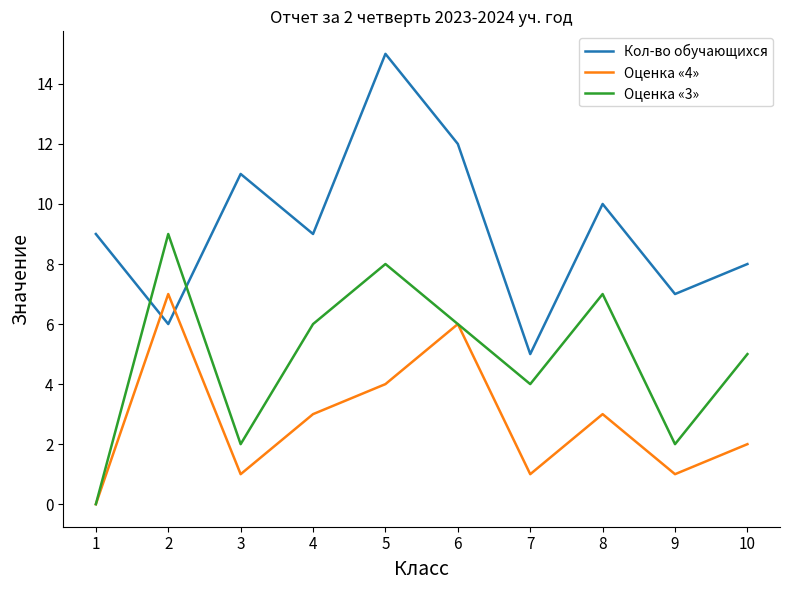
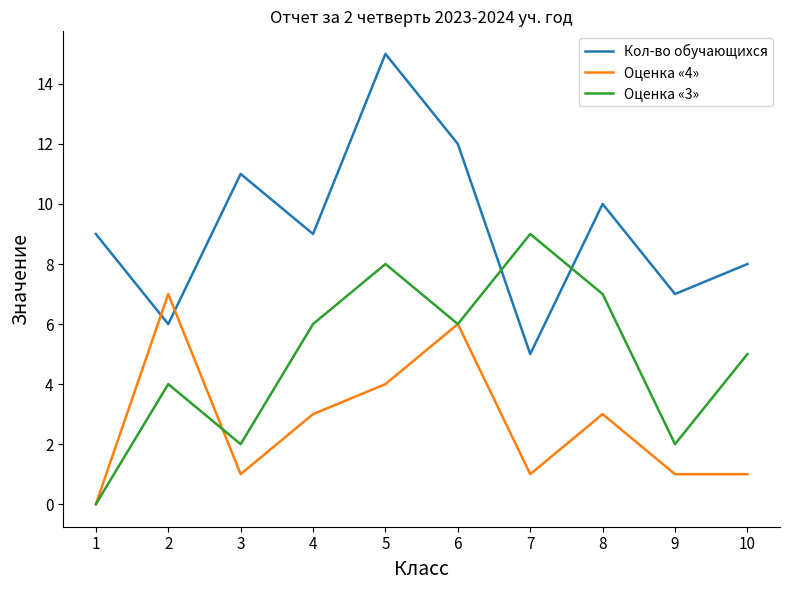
  {
    "Кол-во обучающихся": {
      "1": 9,
      "2": 6,
      "3": 11,
      "4": 9,
      "5": 15,
      "6": 12,
      "7": 5,
      "8": 10,
      "9": 7,
      "10": 8
    },
    "Оценка «4»": {
      "2": 7,
      "3": 1,
      "4": 3,
      "5": 4,
      "7": 1,
      "8": 3,
      "9": 1,
-     "10": 2
+     "10": 1
    },
    "Оценка «3»": {
-     "2": 9,
+     "2": 4,
      "3": 2,
      "4": 6,
      "5": 8,
-     "7": 4,
+     "7": 9,
      "8": 7,
      "9": 2,
      "10": 5
    }
  }
